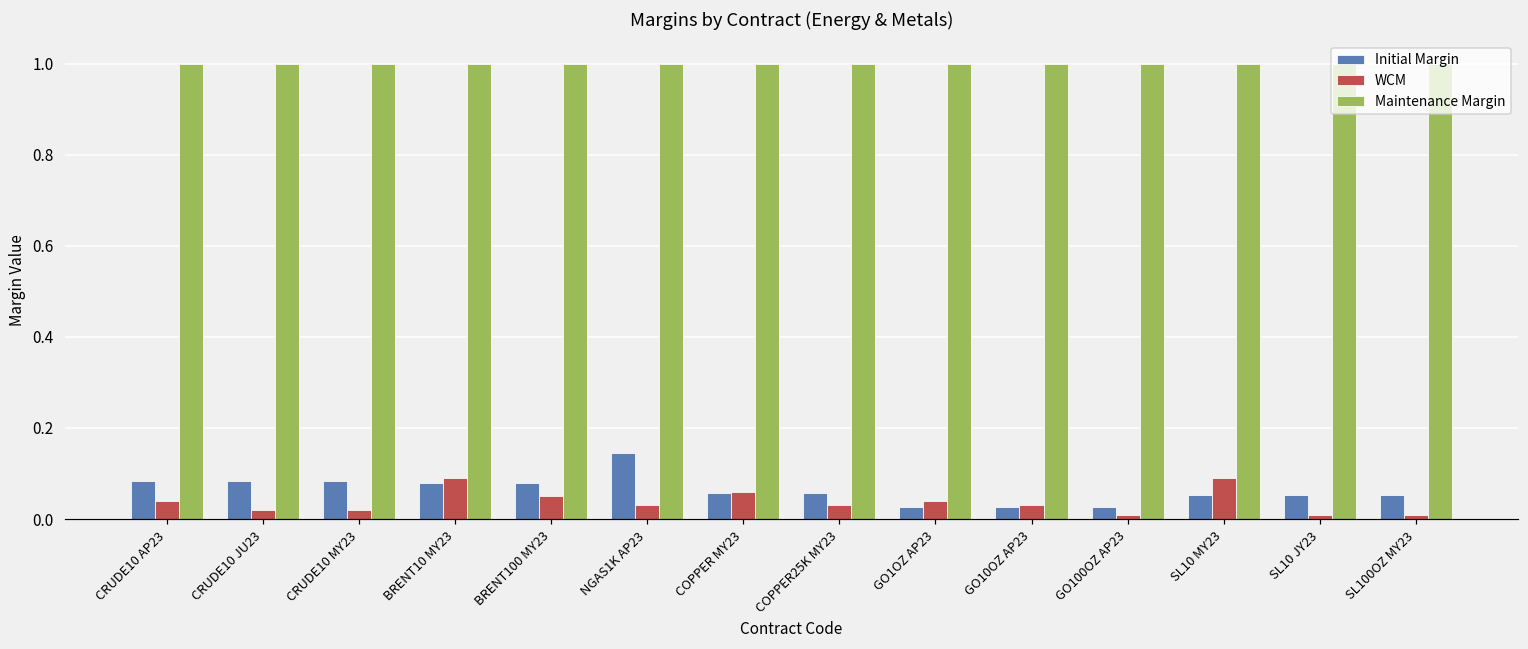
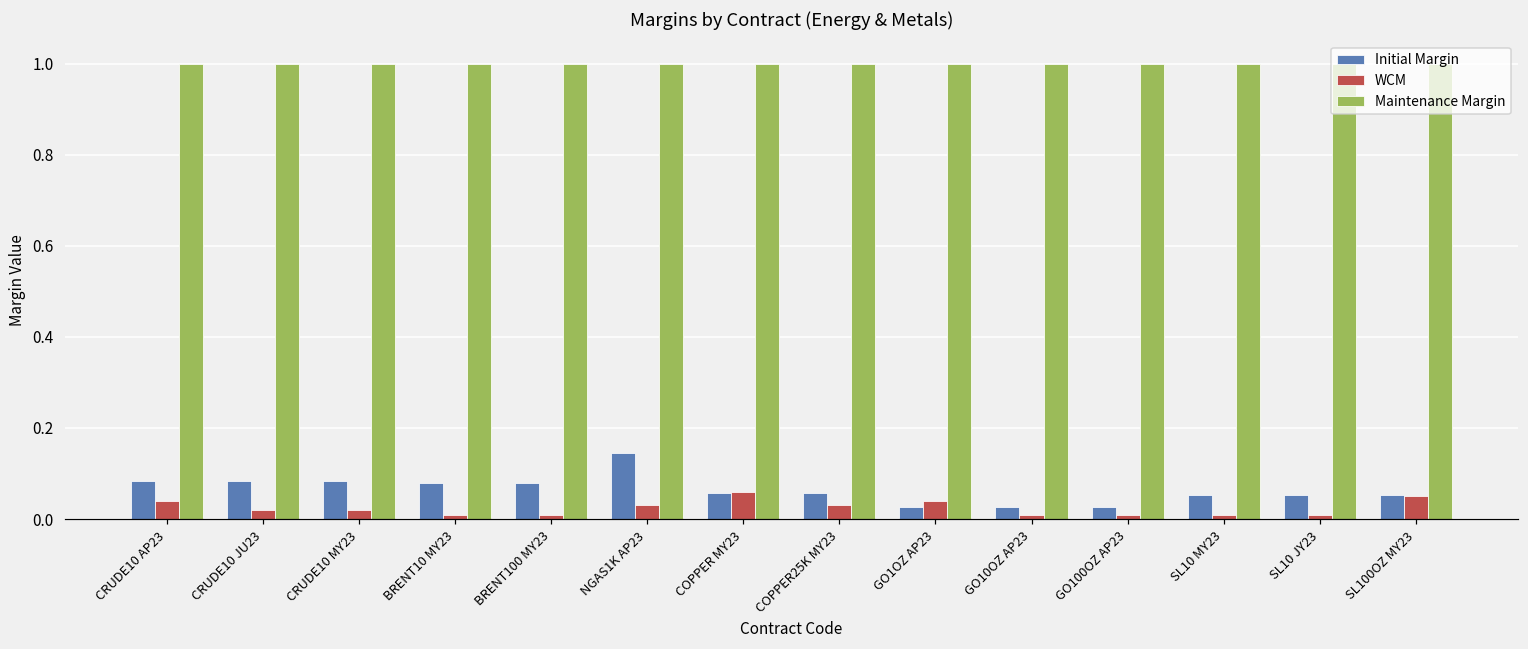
  {
    "Initial Margin": {
      "CRUDE10 AP23": 0.08,
      "CRUDE10 JU23": 0.08,
      "CRUDE10 MY23": 0.08,
      "BRENT10 MY23": 0.08,
      "BRENT100 MY23": 0.08,
      "NGAS1K AP23": 0.15,
      "COPPER MY23": 0.06,
      "COPPER25K MY23": 0.06,
      "GO1OZ AP23": 0.03,
      "GO10OZ AP23": 0.03,
      "GO100OZ AP23": 0.03,
      "SL10 MY23": 0.05,
      "SL10 JY23": 0.05,
      "SL100OZ MY23": 0.05
    },
    "WCM": {
      "CRUDE10 AP23": 0.04,
      "CRUDE10 JU23": 0.02,
      "CRUDE10 MY23": 0.02,
-     "BRENT10 MY23": 0.09,
-     "BRENT100 MY23": 0.05,
+     "BRENT10 MY23": 0.01,
+     "BRENT100 MY23": 0.01,
      "NGAS1K AP23": 0.03,
      "COPPER MY23": 0.06,
      "COPPER25K MY23": 0.03,
      "GO1OZ AP23": 0.04,
-     "GO10OZ AP23": 0.03,
+     "GO10OZ AP23": 0.01,
      "GO100OZ AP23": 0.01,
-     "SL10 MY23": 0.09,
+     "SL10 MY23": 0.01,
      "SL10 JY23": 0.01,
-     "SL100OZ MY23": 0.01
+     "SL100OZ MY23": 0.05
    },
    "Maintenance Margin": {
      "CRUDE10 AP23": 1.00,
      "CRUDE10 JU23": 1.00,
      "CRUDE10 MY23": 1.00,
      "BRENT10 MY23": 1.00,
      "BRENT100 MY23": 1.00,
      "NGAS1K AP23": 1.00,
      "COPPER MY23": 1.00,
      "COPPER25K MY23": 1.00,
      "GO1OZ AP23": 1.00,
      "GO10OZ AP23": 1.00,
      "GO100OZ AP23": 1.00,
      "SL10 MY23": 1.00
    }
  }
